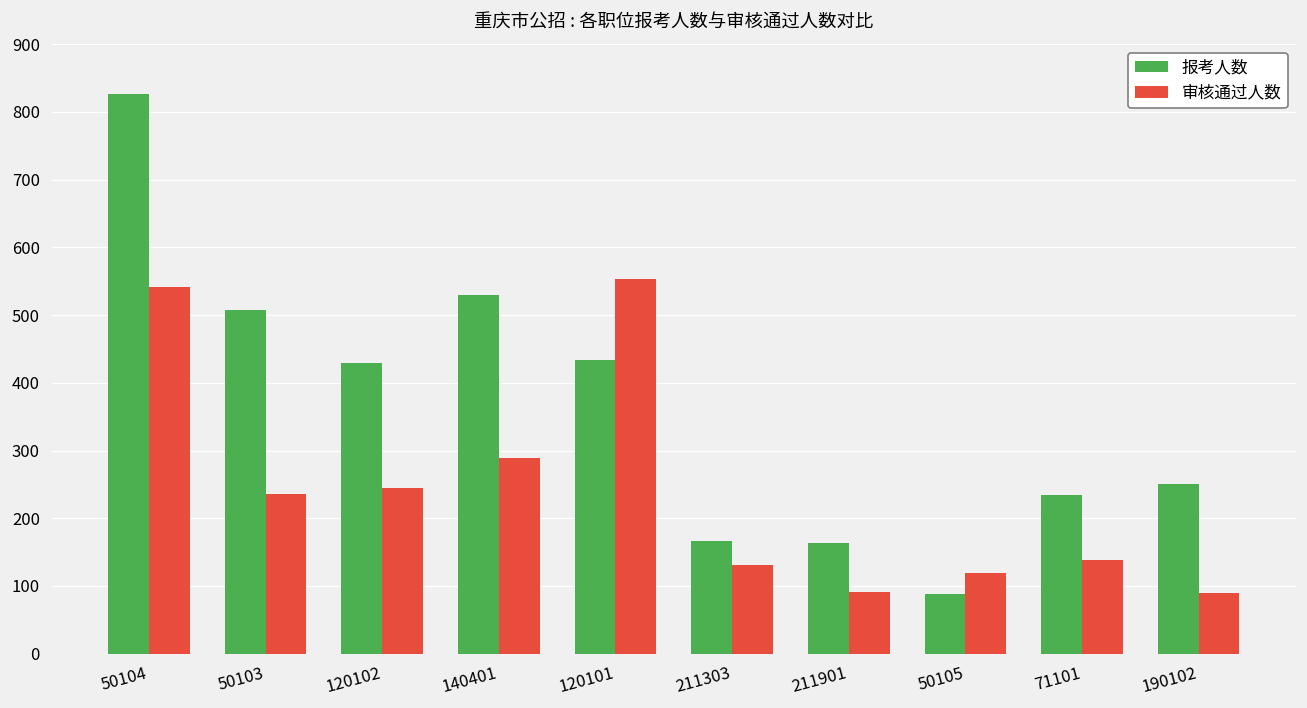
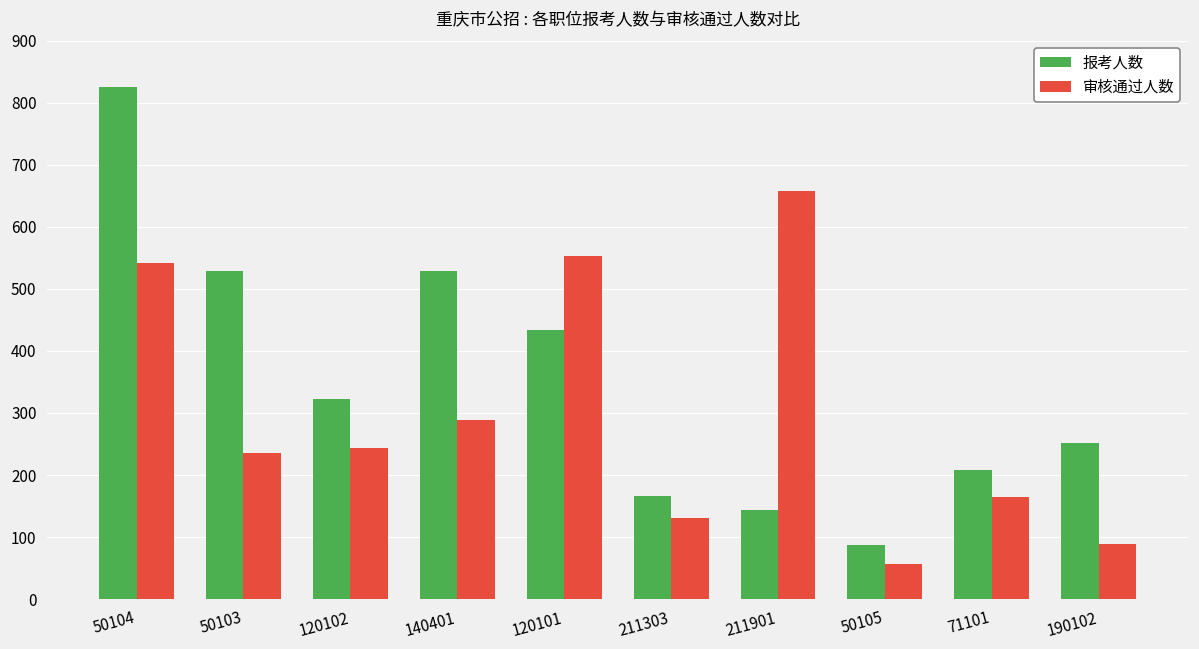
  {
    "报考人数": {
      "50104": 830,
-     "50103": 510,
-     "120102": 430,
+     "50103": 530,
+     "120102": 320,
      "140401": 530,
      "120101": 430,
      "211303": 170,
-     "211901": 160,
+     "211901": 140,
      "50105": 90,
-     "71101": 230,
+     "71101": 210,
      "190102": 250
    },
    "审核通过人数": {
      "50104": 540,
      "50103": 240,
      "120102": 240,
      "140401": 290,
      "120101": 550,
      "211303": 130,
-     "211901": 90,
-     "50105": 120,
-     "71101": 140,
+     "211901": 660,
+     "50105": 60,
+     "71101": 160,
      "190102": 90
    }
  }
